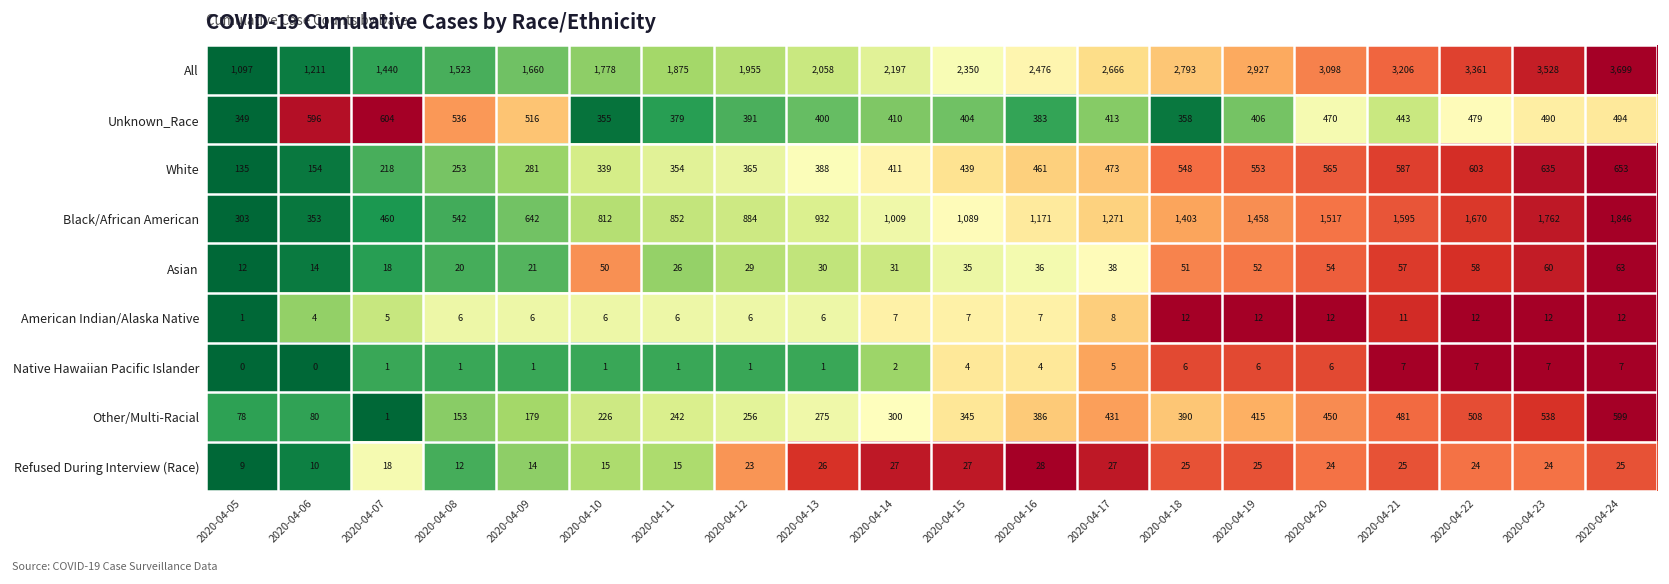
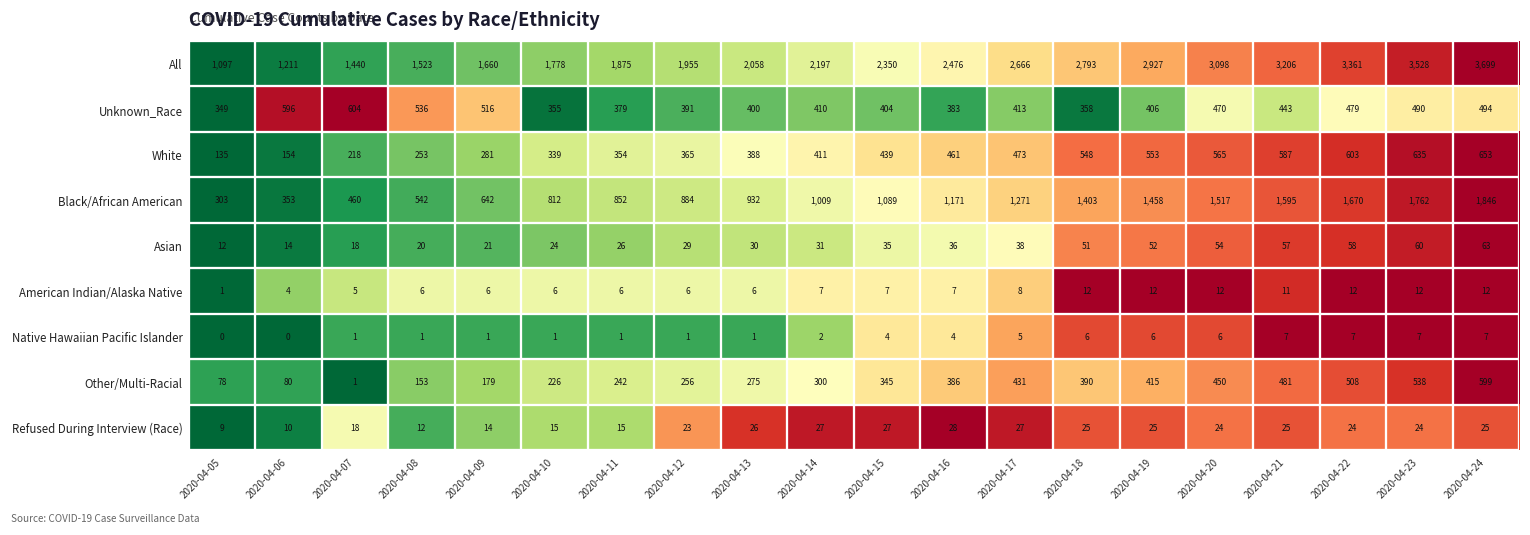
  {
    "All": {
      "2020-04-05": "1,097",
      "2020-04-06": "1,211",
      "2020-04-07": "1,440",
      "2020-04-08": "1,523",
      "2020-04-09": "1,660",
      "2020-04-10": "1,778",
      "2020-04-11": "1,875",
      "2020-04-12": "1,955",
      "2020-04-13": "2,058",
      "2020-04-14": "2,197",
      "2020-04-15": "2,350",
      "2020-04-16": "2,476",
      "2020-04-17": "2,666",
      "2020-04-18": "2,793",
      "2020-04-19": "2,927",
      "2020-04-20": "3,098",
      "2020-04-21": "3,206",
      "2020-04-22": "3,361",
      "2020-04-23": "3,528",
      "2020-04-24": "3,699"
    },
    "Unknown_Race": {
      "2020-04-05": "349",
      "2020-04-06": "596",
      "2020-04-07": "604",
      "2020-04-08": "536",
      "2020-04-09": "516",
      "2020-04-10": "355",
      "2020-04-11": "379",
      "2020-04-12": "391",
      "2020-04-13": "400",
      "2020-04-14": "410",
      "2020-04-15": "404",
      "2020-04-16": "383",
      "2020-04-17": "413",
      "2020-04-18": "358",
      "2020-04-19": "406",
      "2020-04-20": "470",
      "2020-04-21": "443",
      "2020-04-22": "479",
      "2020-04-23": "490",
      "2020-04-24": "494"
    },
    "White": {
      "2020-04-05": "135",
      "2020-04-06": "154",
      "2020-04-07": "218",
      "2020-04-08": "253",
      "2020-04-09": "281",
      "2020-04-10": "339",
      "2020-04-11": "354",
      "2020-04-12": "365",
      "2020-04-13": "388",
      "2020-04-14": "411",
      "2020-04-15": "439",
      "2020-04-16": "461",
      "2020-04-17": "473",
      "2020-04-18": "548",
      "2020-04-19": "553",
      "2020-04-20": "565",
      "2020-04-21": "587",
      "2020-04-22": "603",
      "2020-04-23": "635",
      "2020-04-24": "653"
    },
    "Black/African American": {
      "2020-04-05": "303",
      "2020-04-06": "353",
      "2020-04-07": "460",
      "2020-04-08": "542",
      "2020-04-09": "642",
      "2020-04-10": "812",
      "2020-04-11": "852",
      "2020-04-12": "884",
      "2020-04-13": "932",
      "2020-04-14": "1,009",
      "2020-04-15": "1,089",
      "2020-04-16": "1,171",
      "2020-04-17": "1,271",
      "2020-04-18": "1,403",
      "2020-04-19": "1,458",
      "2020-04-20": "1,517",
      "2020-04-21": "1,595",
      "2020-04-22": "1,670",
      "2020-04-23": "1,762",
      "2020-04-24": "1,846"
    },
    "Asian": {
      "2020-04-05": "12",
      "2020-04-06": "14",
      "2020-04-07": "18",
      "2020-04-08": "20",
      "2020-04-09": "21",
-     "2020-04-10": "50",
+     "2020-04-10": "24",
      "2020-04-11": "26",
      "2020-04-12": "29",
      "2020-04-13": "30",
      "2020-04-14": "31",
      "2020-04-15": "35",
      "2020-04-16": "36",
      "2020-04-17": "38",
      "2020-04-18": "51",
      "2020-04-19": "52",
      "2020-04-20": "54",
      "2020-04-21": "57",
      "2020-04-22": "58",
      "2020-04-23": "60",
      "2020-04-24": "63"
    },
    "American Indian/Alaska Native": {
      "2020-04-05": "1",
      "2020-04-06": "4",
      "2020-04-07": "5",
      "2020-04-08": "6",
      "2020-04-09": "6",
      "2020-04-10": "6",
      "2020-04-11": "6",
      "2020-04-12": "6",
      "2020-04-13": "6",
      "2020-04-14": "7",
      "2020-04-15": "7",
      "2020-04-16": "7",
      "2020-04-17": "8",
      "2020-04-18": "12",
      "2020-04-19": "12",
      "2020-04-20": "12",
      "2020-04-21": "11",
      "2020-04-22": "12",
      "2020-04-23": "12",
      "2020-04-24": "12"
    },
    "Native Hawaiian Pacific Islander": {
      "2020-04-05": "0",
      "2020-04-06": "0",
      "2020-04-07": "1",
      "2020-04-08": "1",
      "2020-04-09": "1",
      "2020-04-10": "1",
      "2020-04-11": "1",
      "2020-04-12": "1",
      "2020-04-13": "1",
      "2020-04-14": "2",
      "2020-04-15": "4",
      "2020-04-16": "4",
      "2020-04-17": "5",
      "2020-04-18": "6",
      "2020-04-19": "6",
      "2020-04-20": "6",
      "2020-04-21": "7",
      "2020-04-22": "7",
      "2020-04-23": "7",
      "2020-04-24": "7"
    },
    "Other/Multi-Racial": {
      "2020-04-05": "78",
      "2020-04-06": "80",
      "2020-04-07": "1",
      "2020-04-08": "153",
      "2020-04-09": "179",
      "2020-04-10": "226",
      "2020-04-11": "242",
      "2020-04-12": "256",
      "2020-04-13": "275",
      "2020-04-14": "300",
      "2020-04-15": "345",
      "2020-04-16": "386",
      "2020-04-17": "431",
      "2020-04-18": "390",
      "2020-04-19": "415",
      "2020-04-20": "450",
      "2020-04-21": "481",
      "2020-04-22": "508",
      "2020-04-23": "538",
      "2020-04-24": "599"
    },
    "Refused During Interview (Race)": {
      "2020-04-05": "9",
      "2020-04-06": "10",
      "2020-04-07": "18",
      "2020-04-08": "12",
      "2020-04-09": "14",
      "2020-04-10": "15",
      "2020-04-11": "15",
      "2020-04-12": "23",
      "2020-04-13": "26",
      "2020-04-14": "27",
      "2020-04-15": "27",
      "2020-04-16": "28",
      "2020-04-17": "27",
      "2020-04-18": "25",
      "2020-04-19": "25",
      "2020-04-20": "24",
      "2020-04-21": "25",
      "2020-04-22": "24",
      "2020-04-23": "24",
      "2020-04-24": "25"
    }
  }
